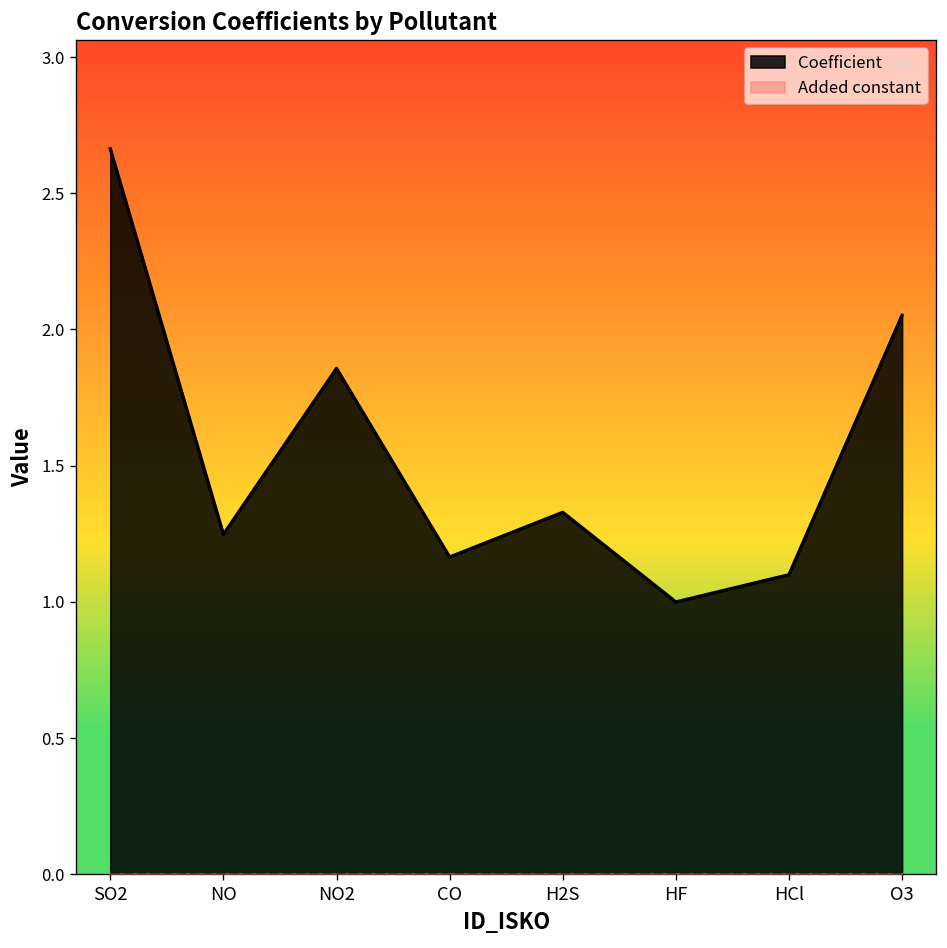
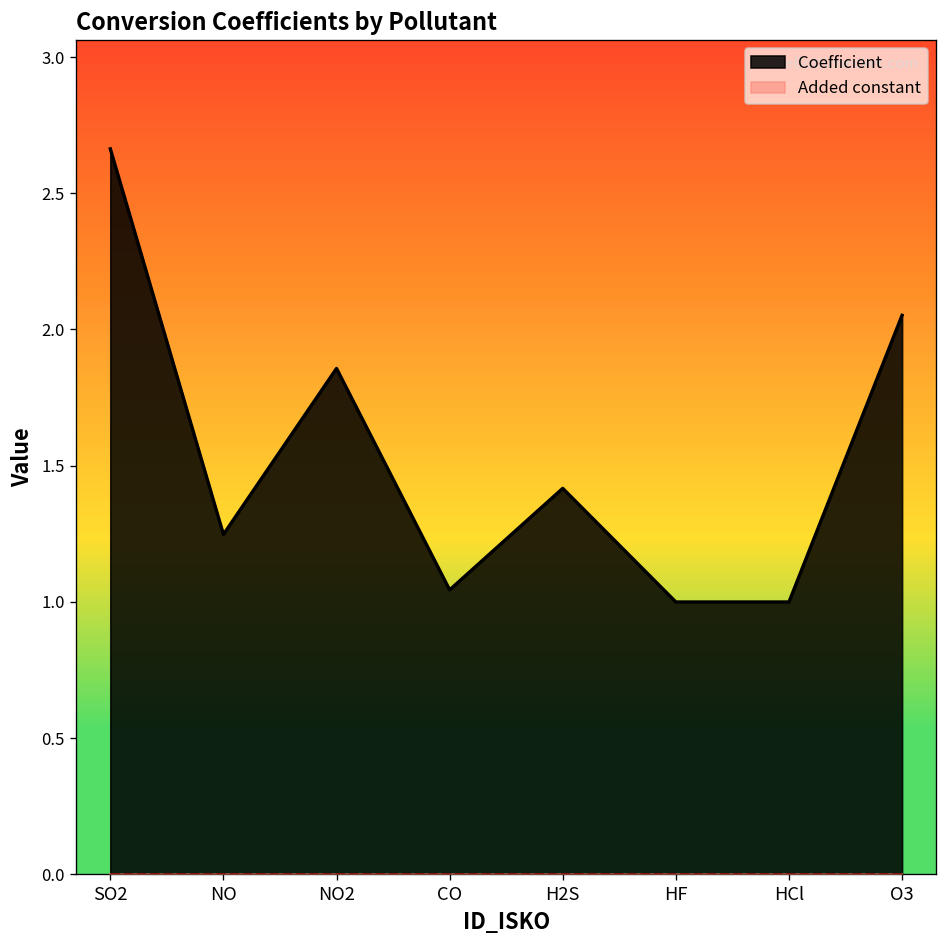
  {
    "Coefficient": {
      "SO2": 2.66,
      "NO": 1.25,
      "NO2": 1.86,
-     "CO": 1.16,
-     "H2S": 1.33,
+     "CO": 1.04,
+     "H2S": 1.42,
      "HF": 1.00,
-     "HCl": 1.1,
+     "HCl": 1.0,
      "O3": 2.05
    },
    "Added constant": {
      "SO2": 0.00,
      "NO": 0.00,
      "NO2": 0.00,
      "CO": 0.00,
      "H2S": 0.00,
      "HF": 0.00,
      "HCl": 0.00,
      "O3": 0.00
    }
  }
